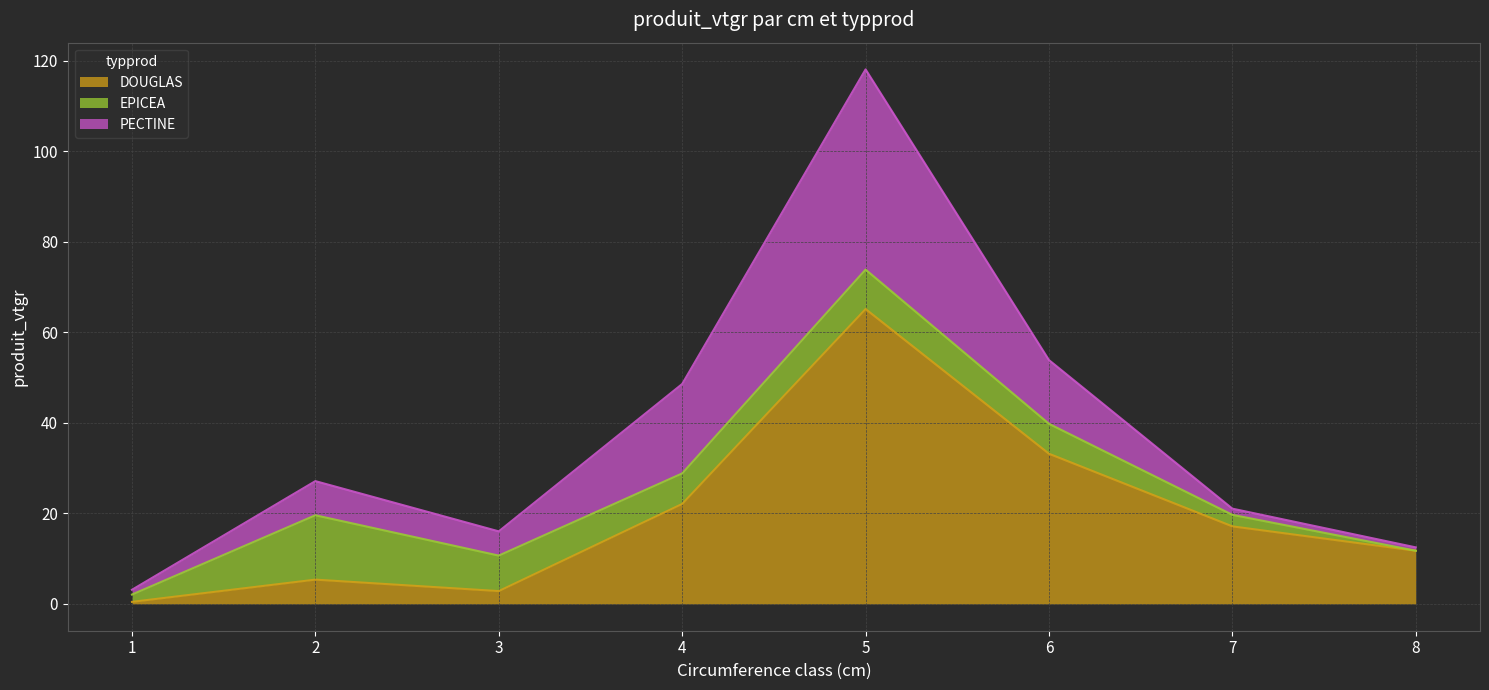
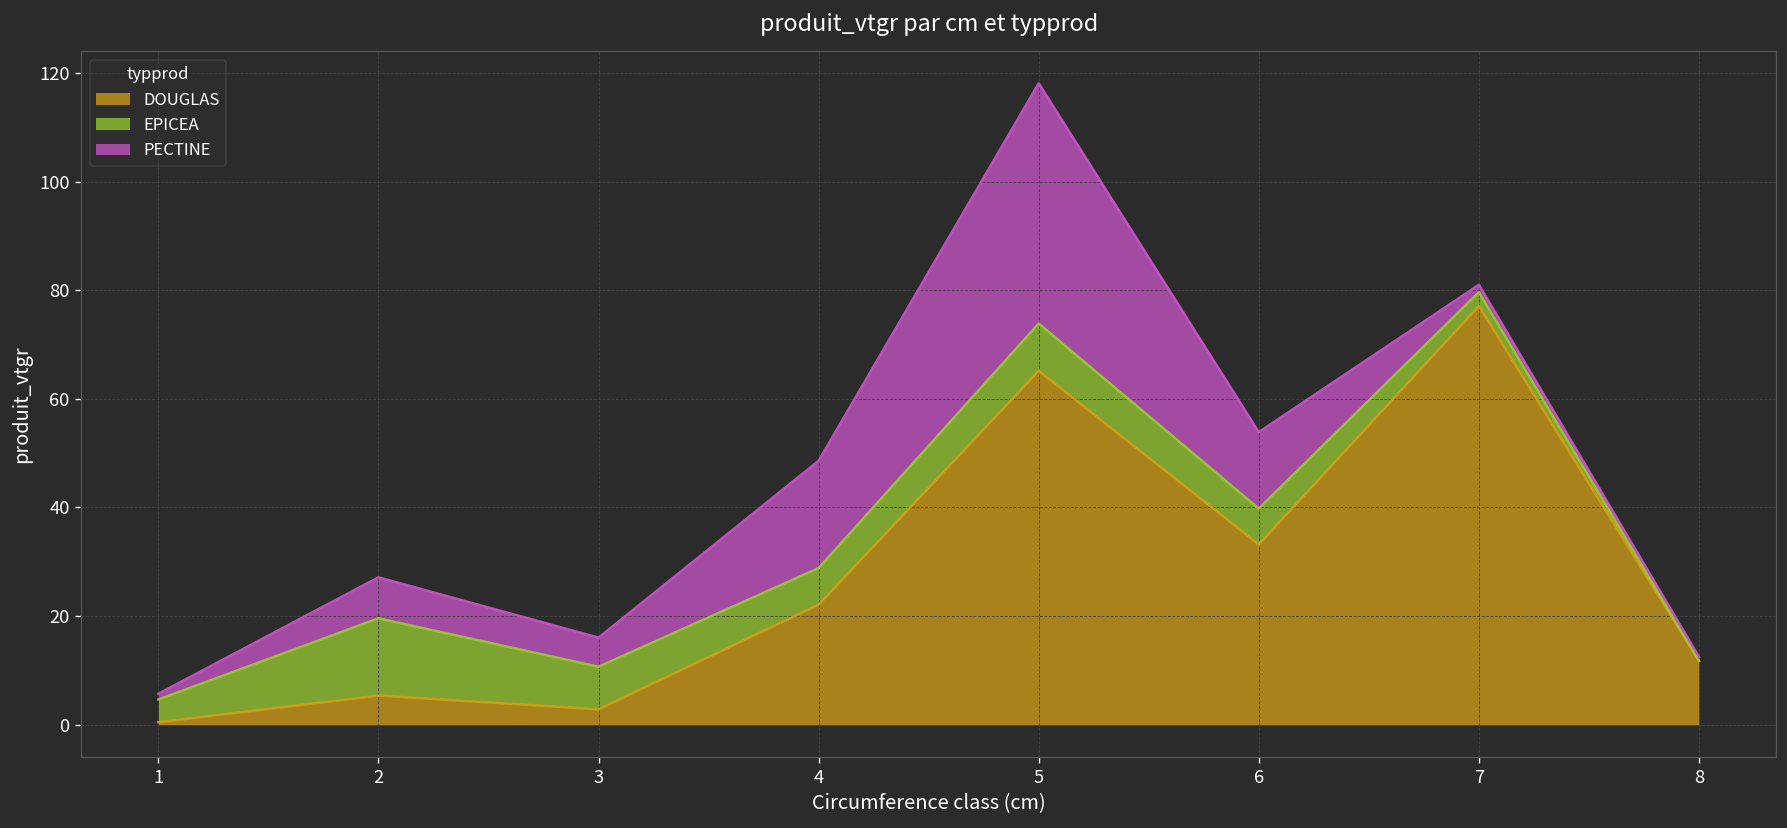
  {
    "DOUGLAS": {
      "1": 0,
      "2": 5,
      "3": 3,
      "4": 22,
      "5": 65,
      "6": 33,
-     "7": 17
+     "7": 77
    },
    "EPICEA": {
-     "1": 2,
+     "1": 4,
      "2": 14,
      "3": 8,
      "4": 7,
      "5": 9,
      "6": 7,
      "7": 3
    },
    "PECTINE": {
      "1": 1,
      "2": 8,
      "3": 5,
      "4": 20,
      "5": 44,
      "6": 14,
      "7": 1,
      "8": 1
    }
  }
